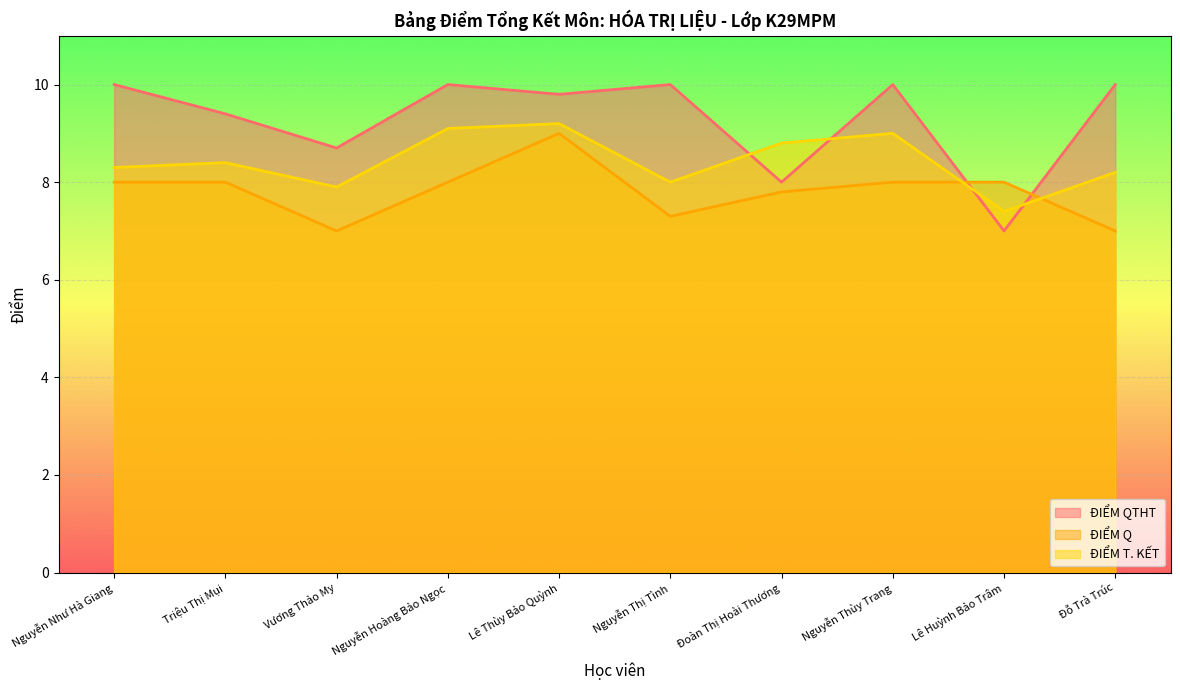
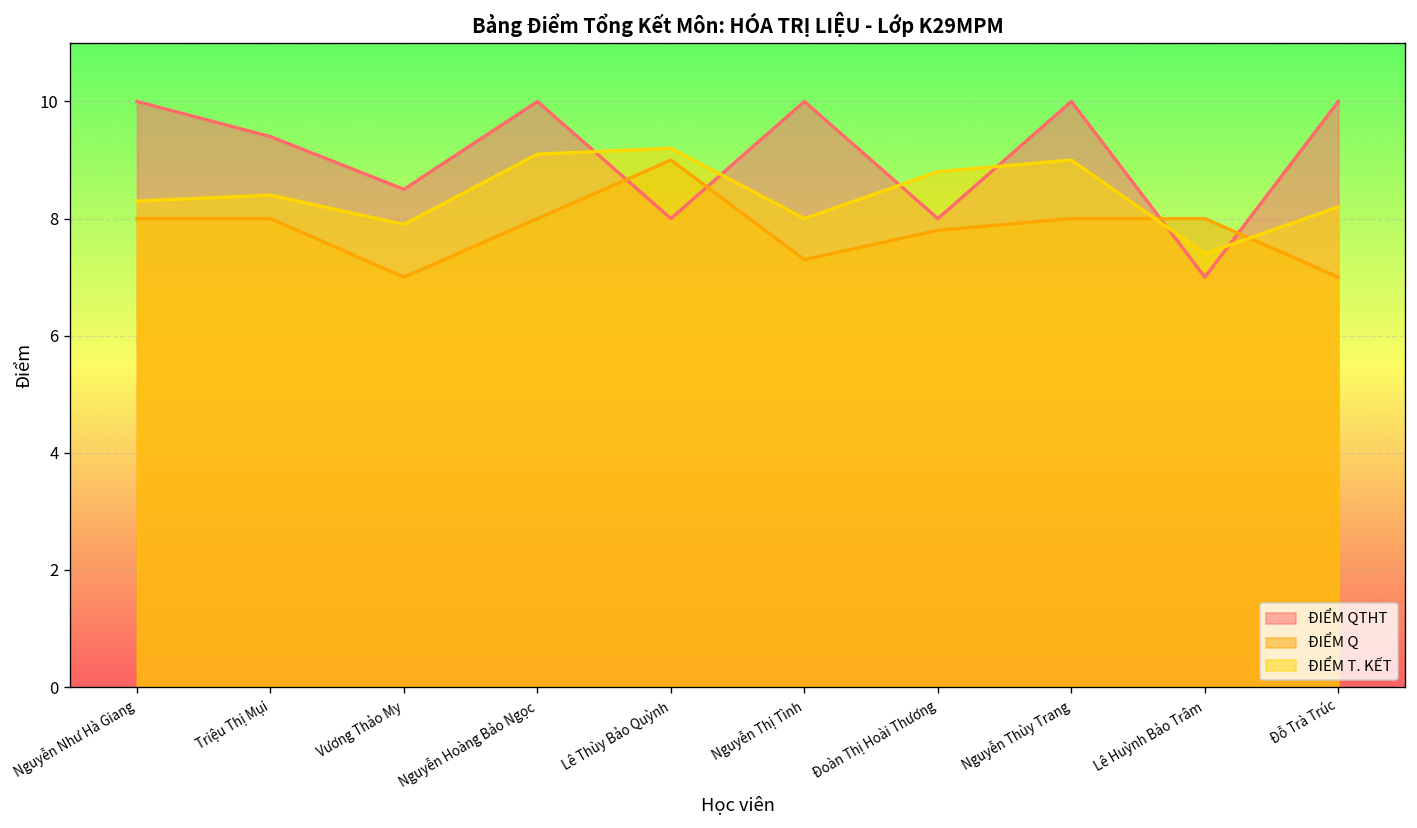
  {
    "ĐIỂM QTHT": {
      "Nguyễn Như Hà Giang": 10.0,
      "Triệu Thị Mụi": 9.4,
-     "Vương Thảo My": 8.7,
+     "Vương Thảo My": 8.5,
      "Nguyễn Hoàng Bảo Ngọc": 10.0,
-     "Lê Thùy Bảo Quỳnh": 9.8,
+     "Lê Thùy Bảo Quỳnh": 8.0,
      "Nguyễn Thị Tình": 10.0,
      "Đoàn Thị Hoài Thương": 8.0,
      "Nguyễn Thùy Trang": 10.0,
      "Lê Huỳnh Bảo Trâm": 7.0,
      "Đỗ Trà Trúc": 10.0
    }
  }
